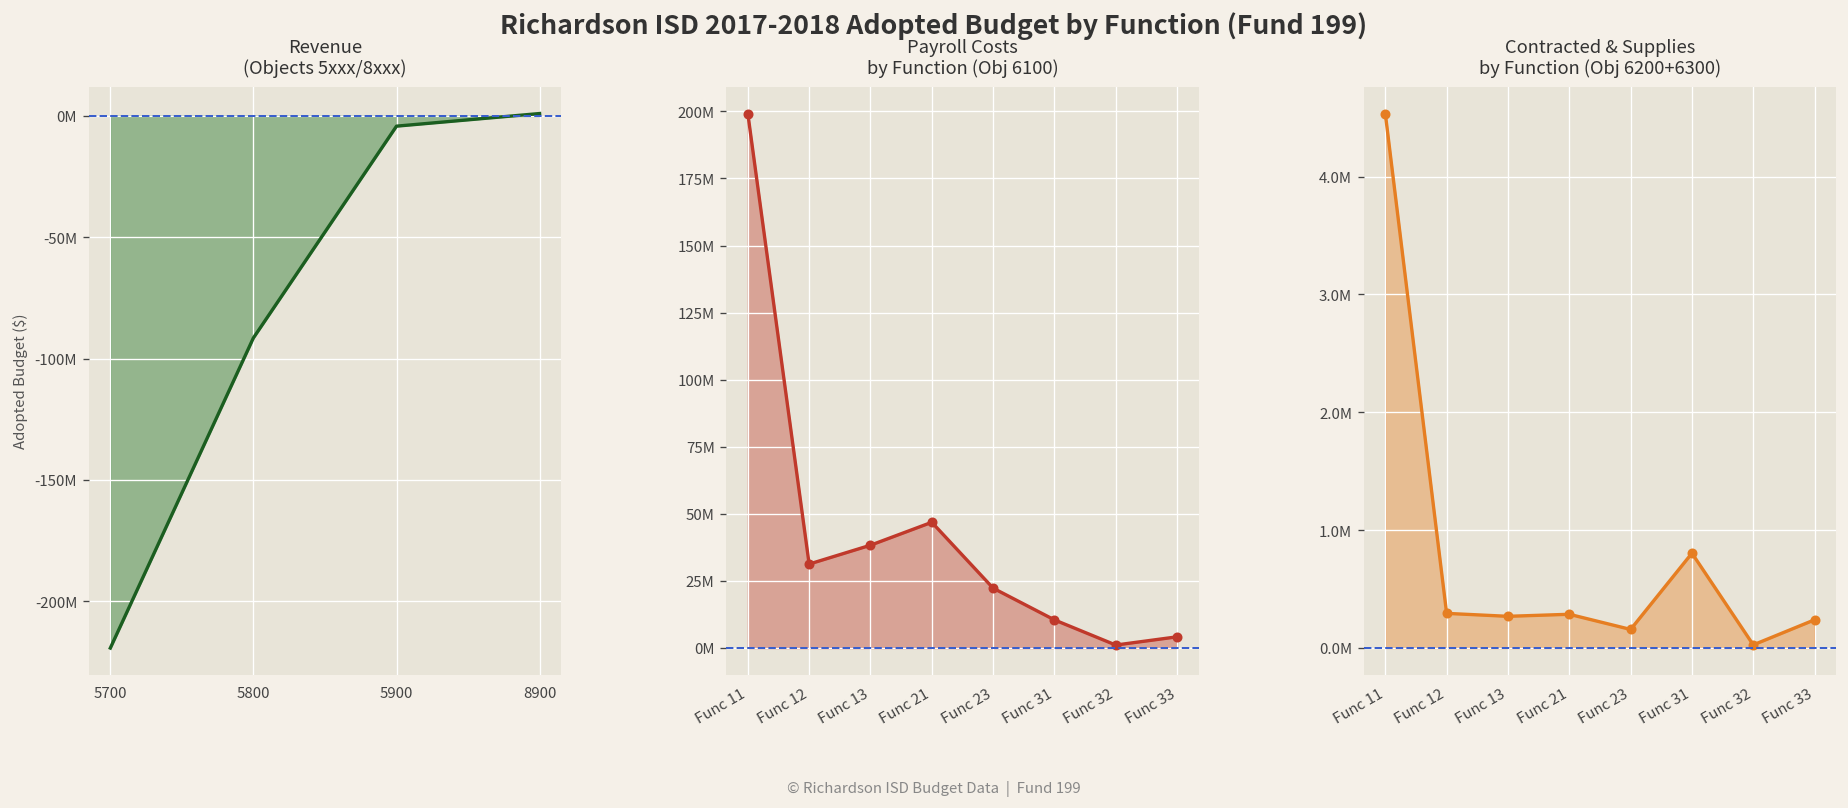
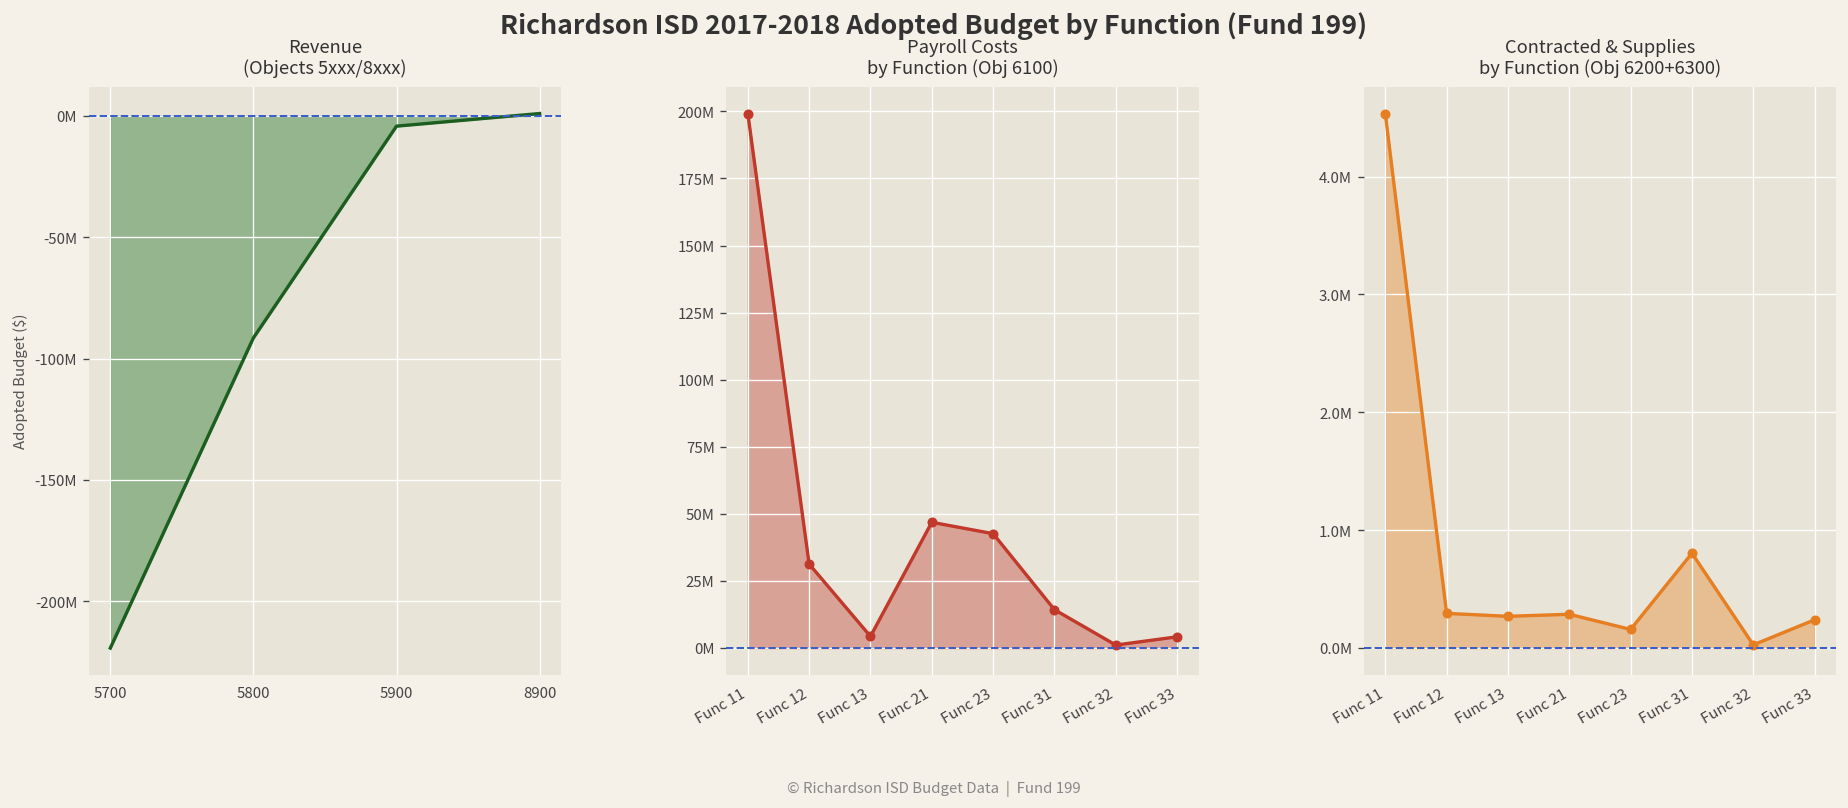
  {
    "Payroll Costs by Function (Obj 6100)": {
      "Func 11": 199000000,
      "Func 12": 31000000,
-     "Func 13": 38000000,
+     "Func 13": 4000000,
      "Func 21": 47000000,
-     "Func 23": 22000000,
-     "Func 31": 11000000,
+     "Func 23": 43000000,
+     "Func 31": 14000000,
      "Func 32": 1000000,
      "Func 33": 4000000
    },
    "Contracted & Supplies by Function (Obj 6200+6300)": {
      "Func 11": 4500000,
      "Func 12": 300000,
      "Func 13": 300000,
      "Func 21": 300000,
      "Func 23": 200000,
      "Func 31": 800000,
      "Func 32": 0,
      "Func 33": 200000
    }
  }
